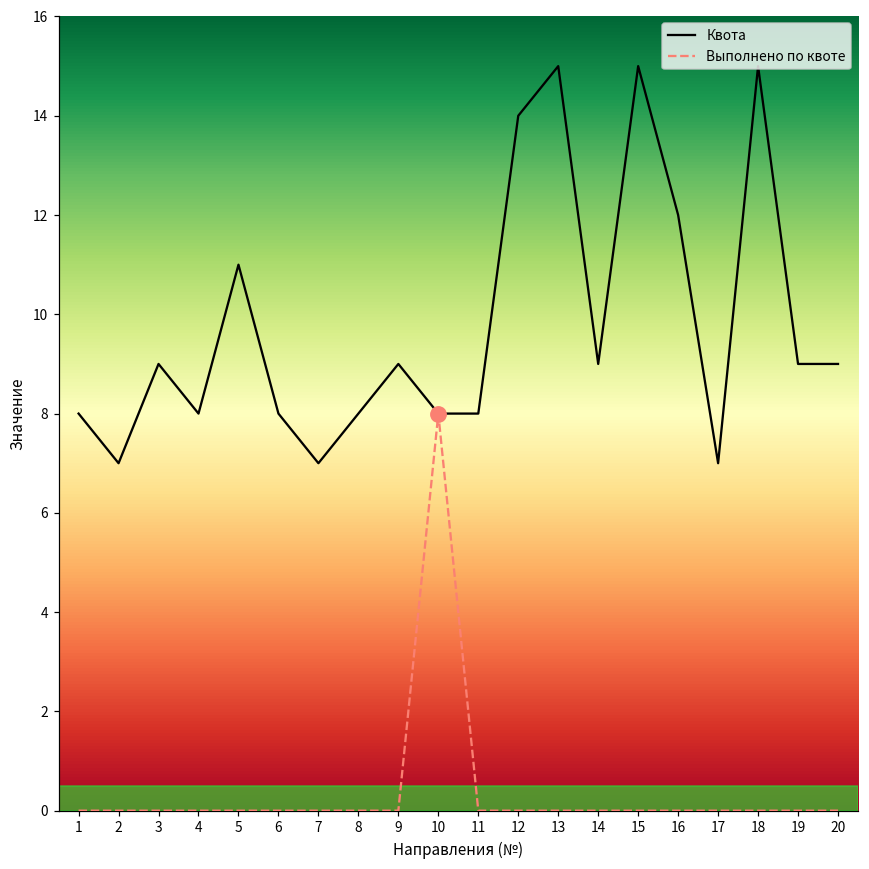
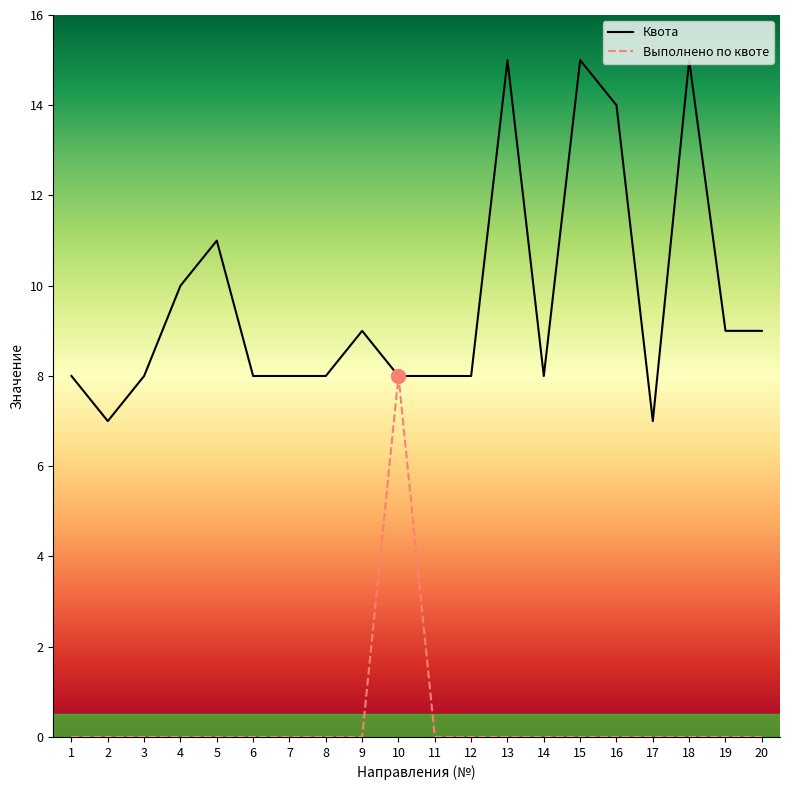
  {
    "Квота": {
      "1": 8,
      "2": 7,
-     "3": 9,
-     "4": 8,
+     "3": 8,
+     "4": 10,
      "5": 11,
      "6": 8,
-     "7": 7,
+     "7": 8,
      "8": 8,
      "9": 9,
      "11": 8,
-     "12": 14,
+     "12": 8,
      "13": 15,
-     "14": 9,
+     "14": 8,
      "15": 15,
-     "16": 12,
+     "16": 14,
      "17": 7,
      "19": 9,
      "20": 9
    }
  }
